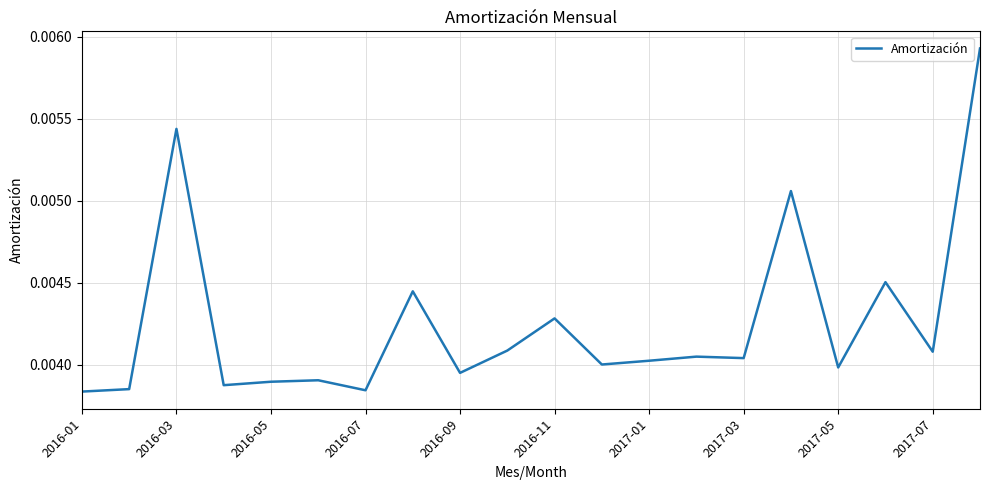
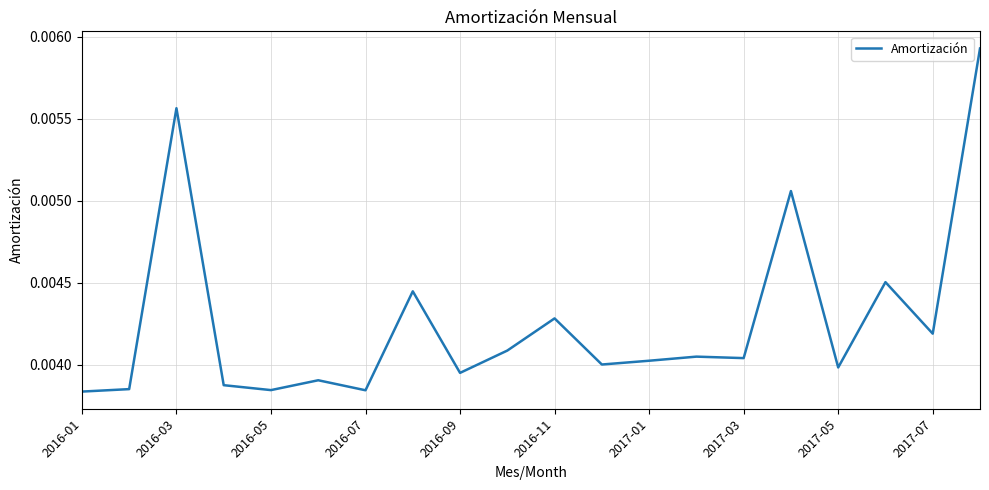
  {
    "2016-01": 0.00384,
-   "2016-03": 0.00544,
-   "2016-05": 0.00390,
+   "2016-03": 0.00556,
+   "2016-05": 0.00385,
    "2016-07": 0.00385,
    "2016-09": 0.00395,
    "2016-11": 0.00428,
    "2017-01": 0.00403,
    "2017-03": 0.00404,
    "2017-05": 0.00398,
-   "2017-07": 0.00408
+   "2017-07": 0.00419
  }
